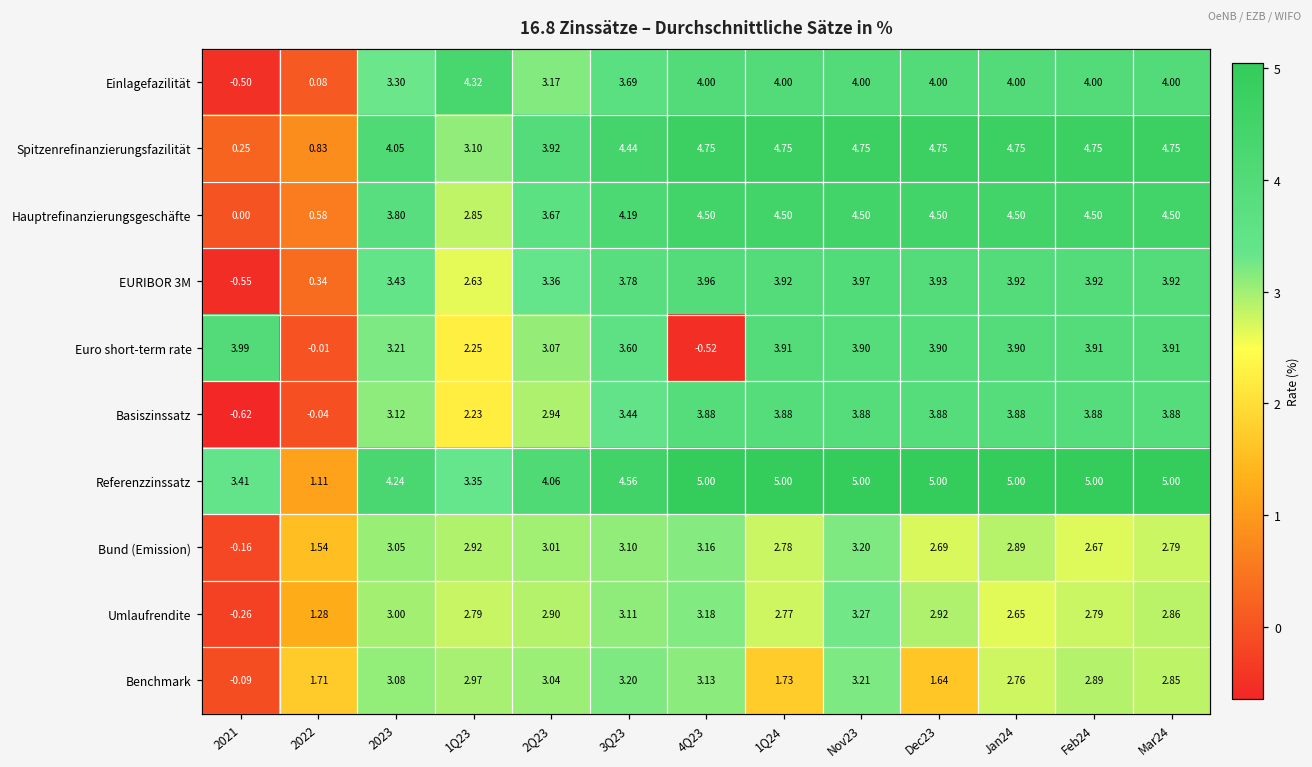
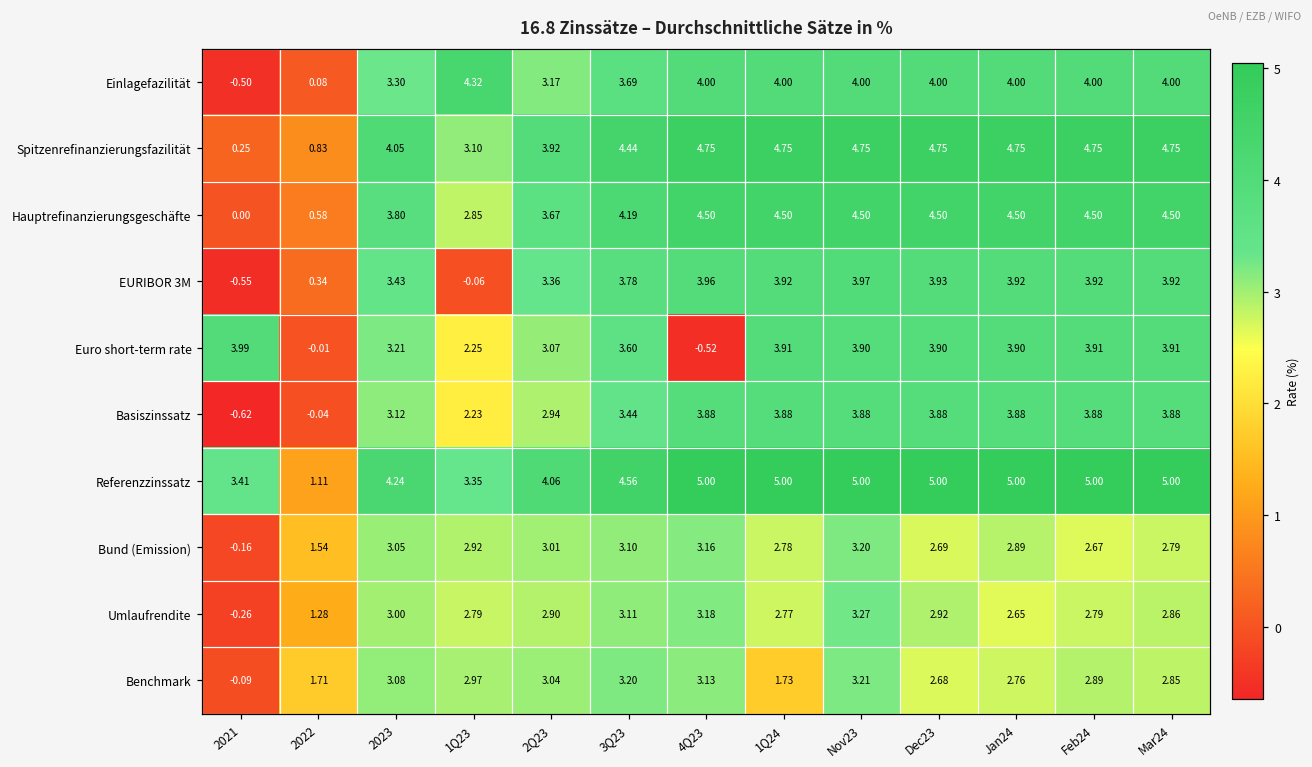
  {
    "Einlagefazilität": {
      "2021": -0.50,
      "2022": 0.08,
      "2023": 3.30,
      "1Q23": 4.32,
      "2Q23": 3.17,
      "3Q23": 3.69,
      "4Q23": 4.00,
      "1Q24": 4.00,
      "Nov23": 4.00,
      "Dec23": 4.00,
      "Jan24": 4.00,
      "Feb24": 4.00,
      "Mar24": 4.00
    },
    "Spitzenrefinanzierungsfazilität": {
      "2021": 0.25,
      "2022": 0.83,
      "2023": 4.05,
      "1Q23": 3.10,
      "2Q23": 3.92,
      "3Q23": 4.44,
      "4Q23": 4.75,
      "1Q24": 4.75,
      "Nov23": 4.75,
      "Dec23": 4.75,
      "Jan24": 4.75,
      "Feb24": 4.75,
      "Mar24": 4.75
    },
    "Hauptrefinanzierungsgeschäfte": {
      "2021": 0.00,
      "2022": 0.58,
      "2023": 3.80,
      "1Q23": 2.85,
      "2Q23": 3.67,
      "3Q23": 4.19,
      "4Q23": 4.50,
      "1Q24": 4.50,
      "Nov23": 4.50,
      "Dec23": 4.50,
      "Jan24": 4.50,
      "Feb24": 4.50,
      "Mar24": 4.50
    },
    "EURIBOR 3M": {
      "2021": -0.55,
      "2022": 0.34,
      "2023": 3.43,
-     "1Q23": 2.63,
+     "1Q23": -0.06,
      "2Q23": 3.36,
      "3Q23": 3.78,
      "4Q23": 3.96,
      "1Q24": 3.92,
      "Nov23": 3.97,
      "Dec23": 3.93,
      "Jan24": 3.92,
      "Feb24": 3.92,
      "Mar24": 3.92
    },
    "Euro short-term rate": {
      "2021": 3.99,
      "2022": -0.01,
      "2023": 3.21,
      "1Q23": 2.25,
      "2Q23": 3.07,
      "3Q23": 3.60,
      "4Q23": -0.52,
      "1Q24": 3.91,
      "Nov23": 3.90,
      "Dec23": 3.90,
      "Jan24": 3.90,
      "Feb24": 3.91,
      "Mar24": 3.91
    },
    "Basiszinssatz": {
      "2021": -0.62,
      "2022": -0.04,
      "2023": 3.12,
      "1Q23": 2.23,
      "2Q23": 2.94,
      "3Q23": 3.44,
      "4Q23": 3.88,
      "1Q24": 3.88,
      "Nov23": 3.88,
      "Dec23": 3.88,
      "Jan24": 3.88,
      "Feb24": 3.88,
      "Mar24": 3.88
    },
    "Referenzzinssatz": {
      "2021": 3.41,
      "2022": 1.11,
      "2023": 4.24,
      "1Q23": 3.35,
      "2Q23": 4.06,
      "3Q23": 4.56,
      "4Q23": 5.00,
      "1Q24": 5.00,
      "Nov23": 5.00,
      "Dec23": 5.00,
      "Jan24": 5.00,
      "Feb24": 5.00,
      "Mar24": 5.00
    },
    "Bund (Emission)": {
      "2021": -0.16,
      "2022": 1.54,
      "2023": 3.05,
      "1Q23": 2.92,
      "2Q23": 3.01,
      "3Q23": 3.10,
      "4Q23": 3.16,
      "1Q24": 2.78,
      "Nov23": 3.20,
      "Dec23": 2.69,
      "Jan24": 2.89,
      "Feb24": 2.67,
      "Mar24": 2.79
    },
    "Umlaufrendite": {
      "2021": -0.26,
      "2022": 1.28,
      "2023": 3.00,
      "1Q23": 2.79,
      "2Q23": 2.90,
      "3Q23": 3.11,
      "4Q23": 3.18,
      "1Q24": 2.77,
      "Nov23": 3.27,
      "Dec23": 2.92,
      "Jan24": 2.65,
      "Feb24": 2.79,
      "Mar24": 2.86
    },
    "Benchmark": {
      "2021": -0.09,
      "2022": 1.71,
      "2023": 3.08,
      "1Q23": 2.97,
      "2Q23": 3.04,
      "3Q23": 3.20,
      "4Q23": 3.13,
      "1Q24": 1.73,
      "Nov23": 3.21,
-     "Dec23": 1.64,
+     "Dec23": 2.68,
      "Jan24": 2.76,
      "Feb24": 2.89,
      "Mar24": 2.85
    }
  }
